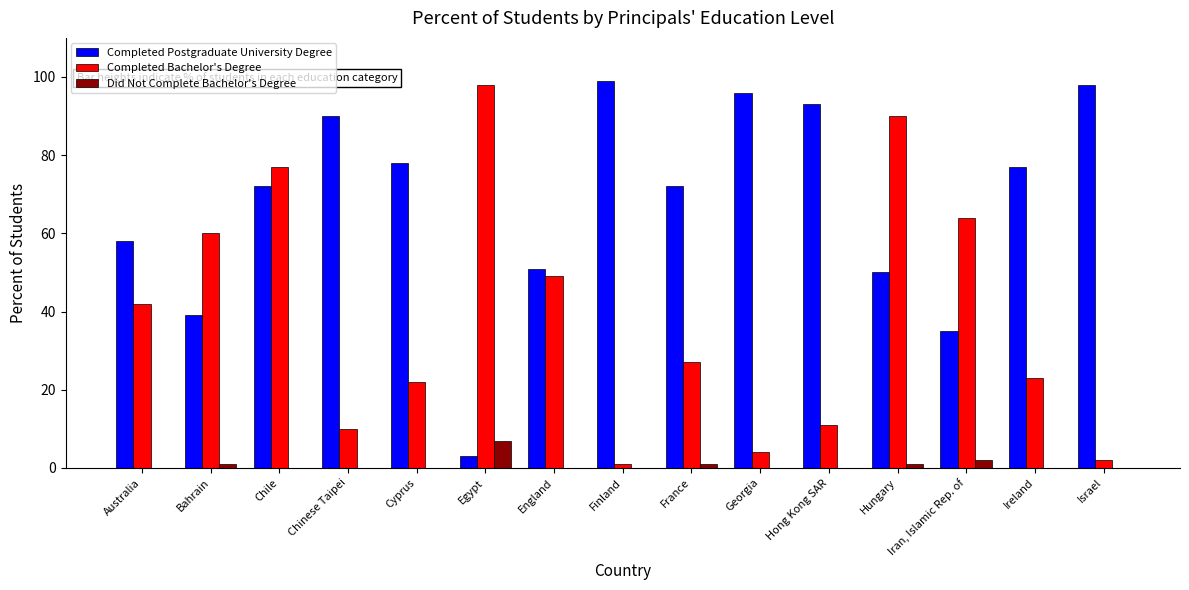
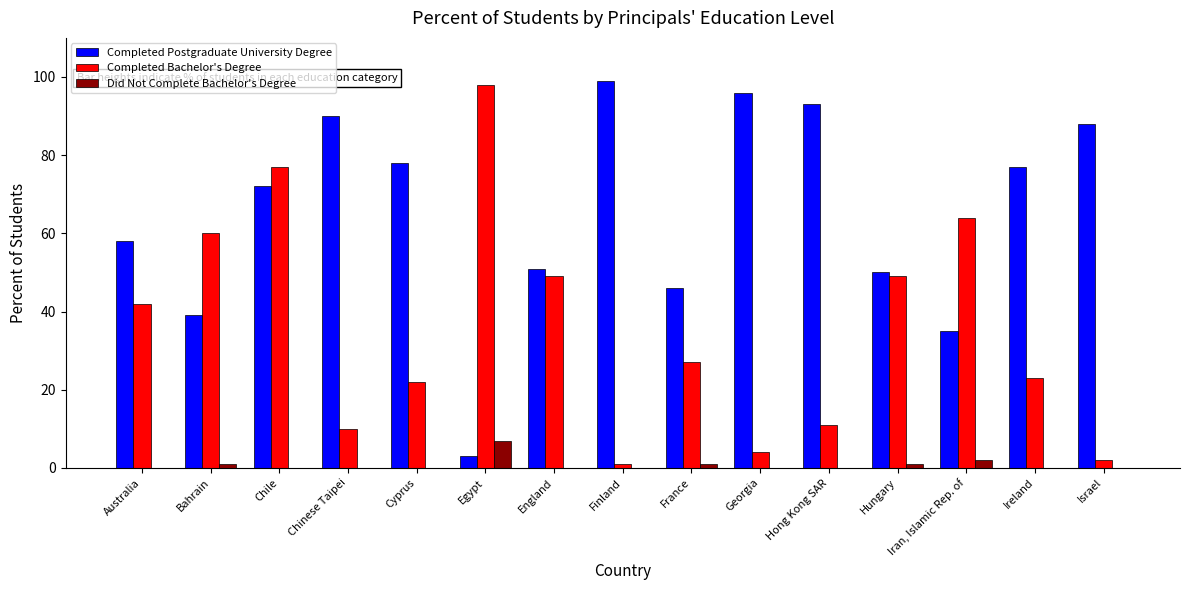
  {
    "Completed Postgraduate University Degree": {
      "Australia": 58,
      "Bahrain": 39,
      "Chile": 72,
      "Chinese Taipei": 90,
      "Cyprus": 78,
      "Egypt": 3,
      "England": 51,
      "Finland": 99,
-     "France": 72,
+     "France": 46,
      "Georgia": 96,
      "Hong Kong SAR": 93,
      "Hungary": 50,
      "Iran, Islamic Rep. of": 35,
      "Ireland": 77,
-     "Israel": 98
+     "Israel": 88
    },
    "Completed Bachelor's Degree": {
      "Australia": 42,
      "Bahrain": 60,
      "Chile": 77,
      "Chinese Taipei": 10,
      "Cyprus": 22,
      "Egypt": 98,
      "England": 49,
      "Finland": 1,
      "France": 27,
      "Georgia": 4,
      "Hong Kong SAR": 11,
-     "Hungary": 90,
+     "Hungary": 49,
      "Iran, Islamic Rep. of": 64,
      "Ireland": 23,
      "Israel": 2
    },
    "Did Not Complete Bachelor's Degree": {
      "Australia": 0,
      "Bahrain": 1,
      "Chile": 0,
      "Chinese Taipei": 0,
      "Cyprus": 0,
      "Egypt": 7,
      "England": 0,
      "Finland": 0,
      "France": 1,
      "Georgia": 0,
      "Hong Kong SAR": 0,
      "Hungary": 1,
      "Iran, Islamic Rep. of": 2,
      "Ireland": 0,
      "Israel": 0
    }
  }
